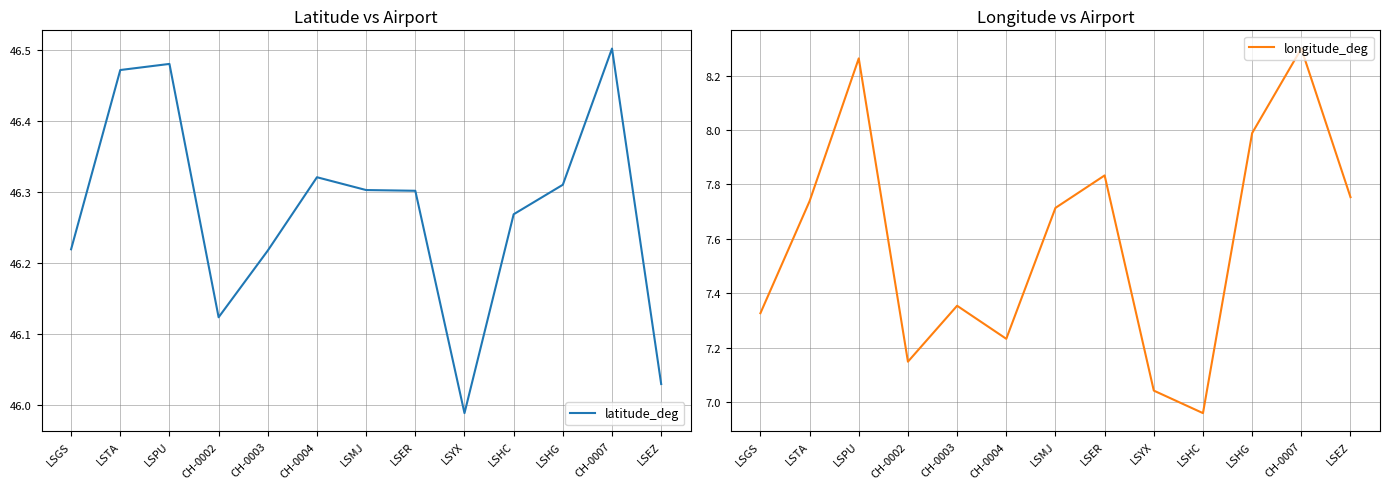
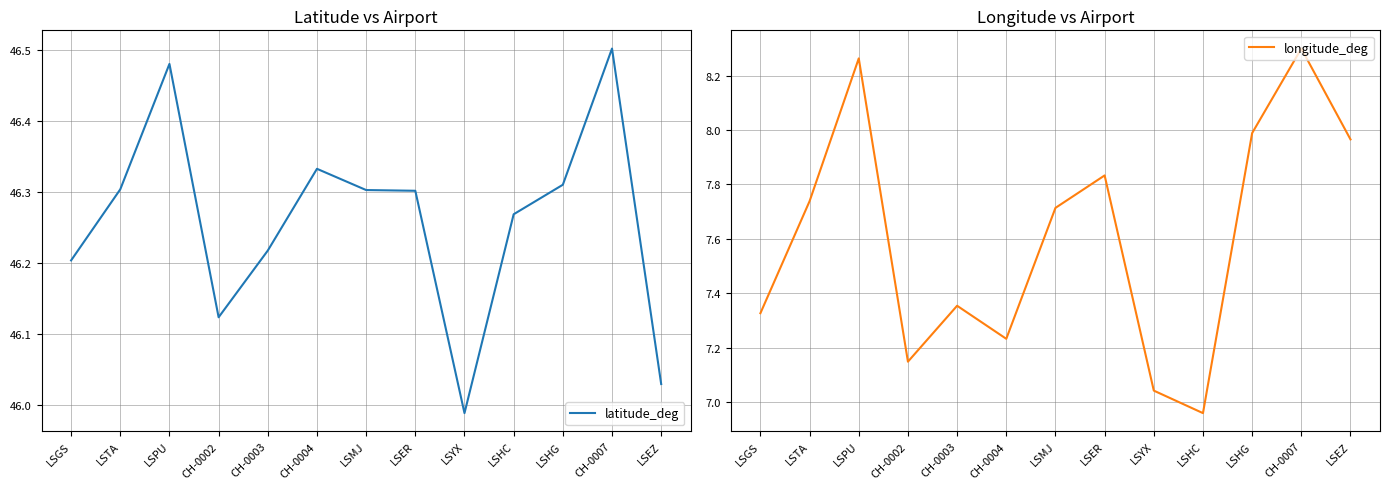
  {
    "Latitude vs Airport": {
-     "LSGS": 46.22,
-     "LSTA": 46.47,
+     "LSGS": 46.20,
+     "LSTA": 46.30,
      "LSPU": 46.48,
      "CH-0002": 46.12,
      "CH-0003": 46.22,
-     "CH-0004": 46.32,
+     "CH-0004": 46.33,
      "LSMJ": 46.30,
      "LSER": 46.30,
      "LSYX": 45.99,
      "LSHC": 46.27,
      "LSHG": 46.31,
      "CH-0007": 46.50,
      "LSEZ": 46.03
    },
    "Longitude vs Airport": {
      "LSGS": 7.33,
      "LSTA": 7.74,
      "LSPU": 8.26,
      "CH-0002": 7.15,
      "CH-0003": 7.35,
      "CH-0004": 7.23,
      "LSMJ": 7.71,
      "LSER": 7.83,
      "LSYX": 7.04,
      "LSHC": 6.96,
      "LSHG": 7.99,
-     "LSEZ": 7.75
+     "LSEZ": 7.97
    }
  }
